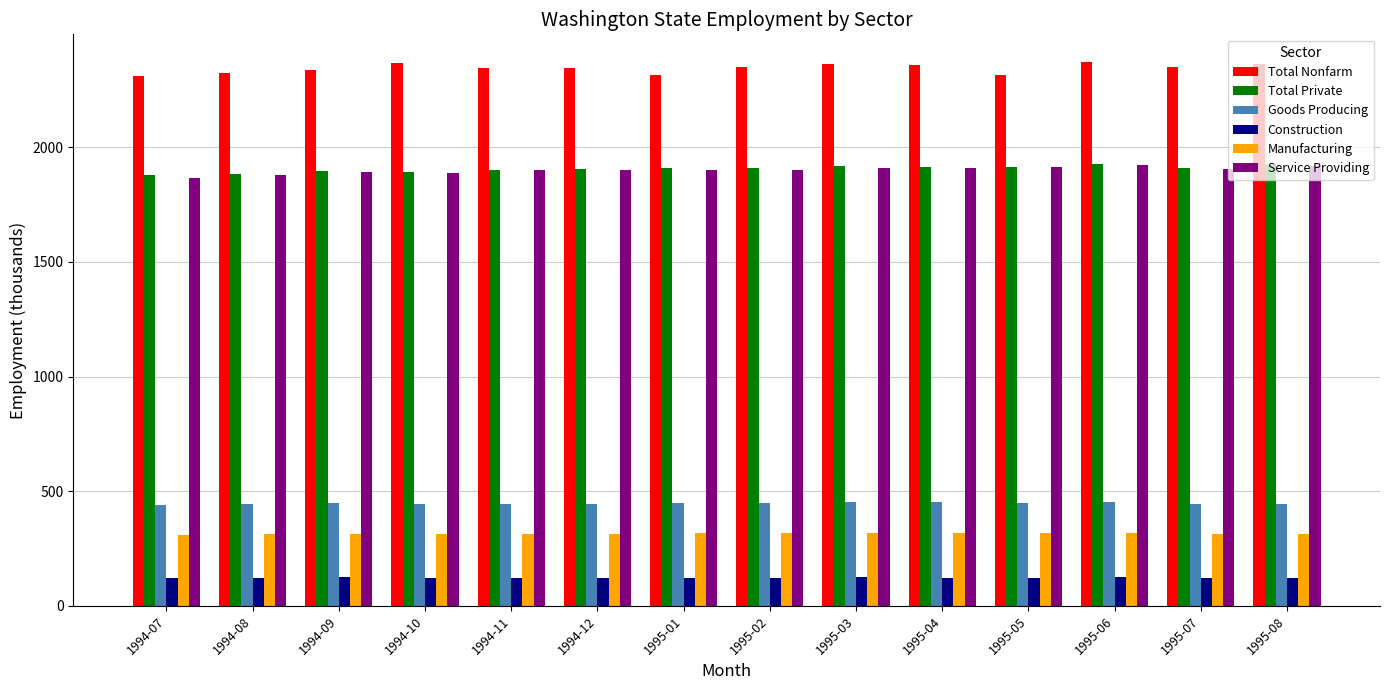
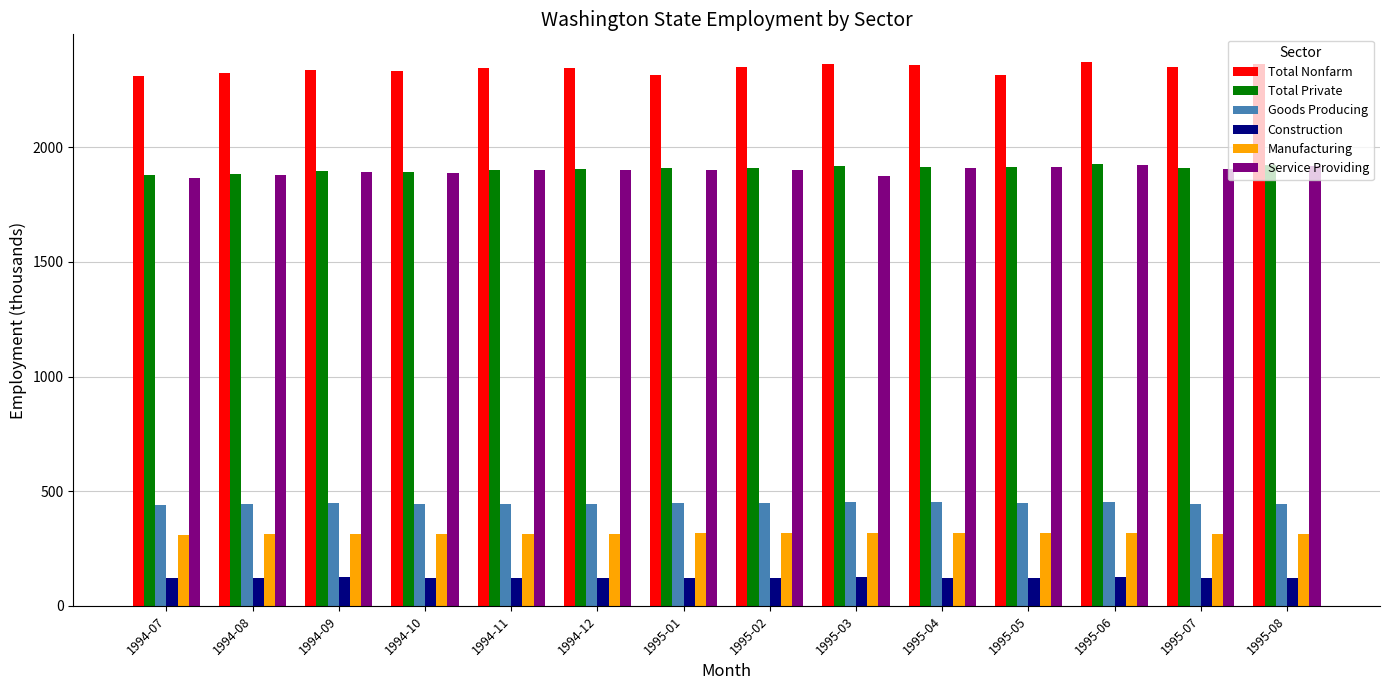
  {
    "Total Nonfarm": {
      "1994-07": 2310,
      "1994-08": 2320,
      "1994-09": 2340,
-     "1994-10": 2370,
+     "1994-10": 2330,
      "1994-11": 2340,
      "1994-12": 2350,
      "1995-01": 2310,
      "1995-02": 2350,
      "1995-03": 2360,
      "1995-04": 2360,
      "1995-05": 2320,
      "1995-06": 2370,
      "1995-07": 2350
    },
    "Total Private": {
      "1994-07": 1880,
      "1994-08": 1880,
      "1994-09": 1890,
      "1994-10": 1890,
      "1994-11": 1900,
      "1994-12": 1910,
      "1995-01": 1910,
      "1995-02": 1910,
      "1995-03": 1920,
      "1995-04": 1910,
      "1995-05": 1910,
      "1995-06": 1930,
      "1995-07": 1910
    },
    "Goods Producing": {
      "1994-07": 440,
      "1994-08": 440,
      "1994-09": 450,
      "1994-10": 440,
      "1994-11": 450,
      "1994-12": 450,
      "1995-01": 450,
      "1995-02": 450,
      "1995-03": 450,
      "1995-04": 450,
      "1995-05": 450,
      "1995-06": 450,
      "1995-07": 440,
      "1995-08": 440
    },
    "Construction": {
      "1994-07": 120,
      "1994-08": 120,
      "1994-09": 120,
      "1994-10": 120,
      "1994-11": 120,
      "1994-12": 120,
      "1995-01": 120,
      "1995-02": 120,
      "1995-03": 120,
      "1995-04": 120,
      "1995-05": 120,
      "1995-06": 120,
      "1995-07": 120,
      "1995-08": 120
    },
    "Manufacturing": {
      "1994-07": 310,
      "1994-08": 310,
      "1994-09": 310,
      "1994-10": 310,
      "1994-11": 310,
      "1994-12": 310,
      "1995-01": 320,
      "1995-02": 320,
      "1995-03": 320,
      "1995-04": 320,
      "1995-05": 320,
      "1995-06": 320,
      "1995-07": 310,
      "1995-08": 310
    },
    "Service Providing": {
      "1994-07": 1870,
      "1994-08": 1880,
      "1994-09": 1890,
      "1994-10": 1890,
      "1994-11": 1900,
      "1994-12": 1900,
      "1995-01": 1900,
      "1995-02": 1900,
-     "1995-03": 1910,
+     "1995-03": 1870,
      "1995-04": 1910,
      "1995-05": 1910,
      "1995-06": 1920
    }
  }
